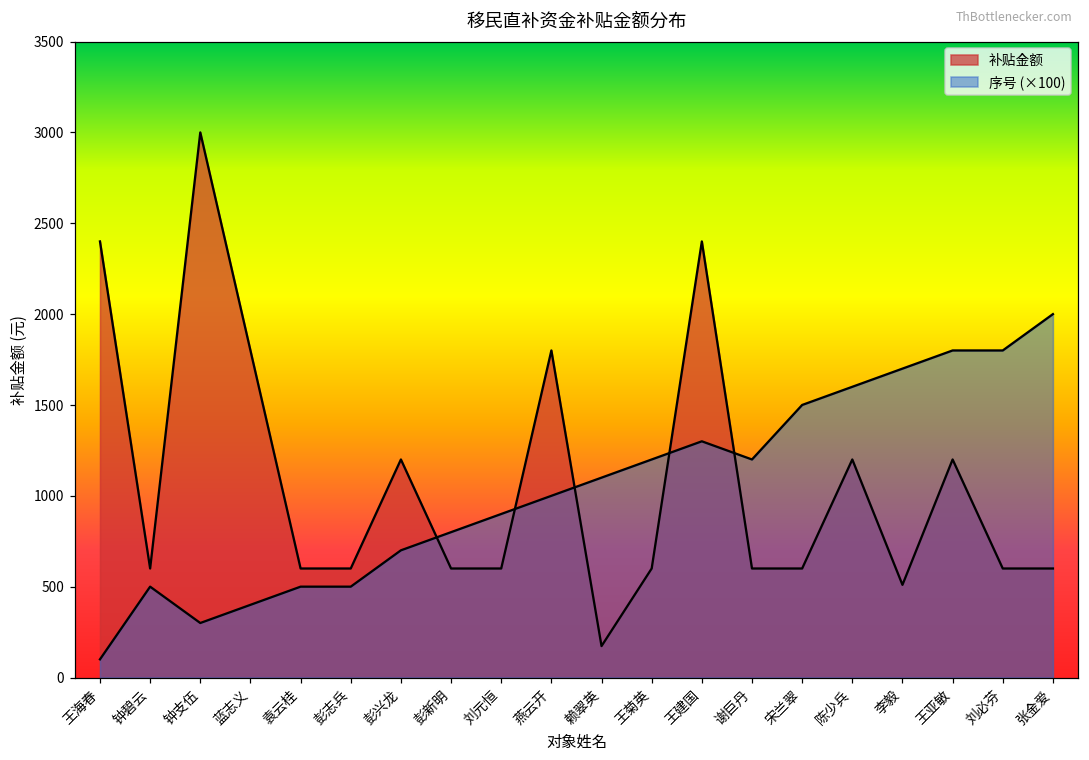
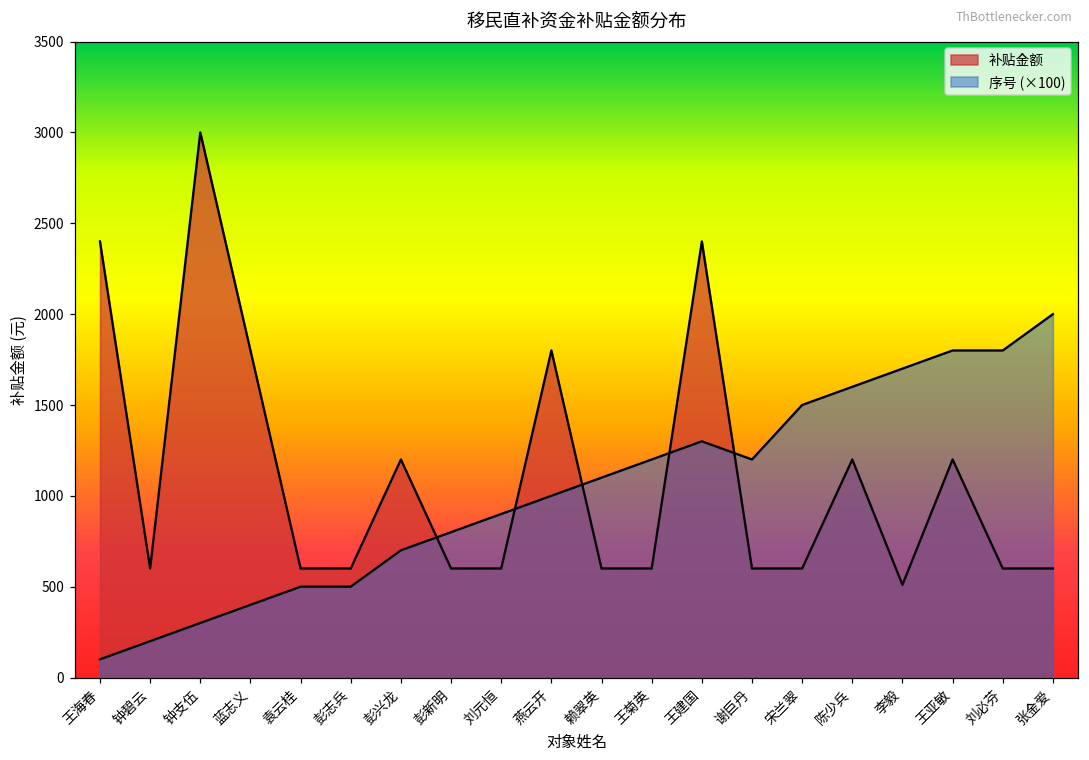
  {
    "补贴金额": {
      "王海春": 2400,
      "钟碧云": 600,
      "钟支伍": 3000,
      "蓝志义": 1800,
      "袁云桂": 600,
      "彭志兵": 600,
      "彭兴龙": 1200,
      "彭新明": 600,
      "刘元恒": 600,
      "燕云开": 1800,
-     "赖翠英": 170,
+     "赖翠英": 600,
      "王菊英": 600,
      "王建国": 2400,
      "谢巨丹": 600,
      "宋兰翠": 600,
      "陈少兵": 1200,
      "李毅": 510,
      "王亚敏": 1200,
      "刘必芬": 600,
      "张金爱": 600
    },
    "序号 (×100)": {
      "王海春": 100,
-     "钟碧云": 500,
+     "钟碧云": 200,
      "钟支伍": 300,
      "蓝志义": 400,
      "袁云桂": 500,
      "彭志兵": 500,
      "彭兴龙": 700,
      "彭新明": 800,
      "刘元恒": 900,
      "燕云开": 1000,
      "赖翠英": 1100,
      "王菊英": 1200,
      "王建国": 1300,
      "谢巨丹": 1200,
      "宋兰翠": 1500,
      "陈少兵": 1600,
      "李毅": 1700,
      "王亚敏": 1800,
      "刘必芬": 1800,
      "张金爱": 2000
    }
  }
